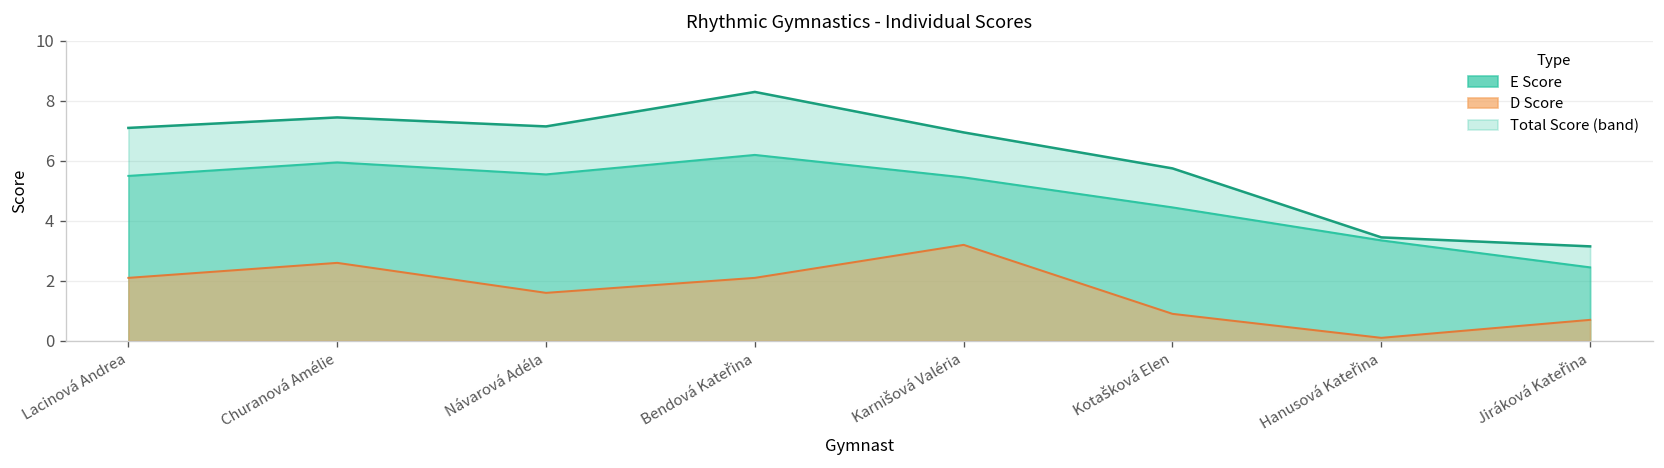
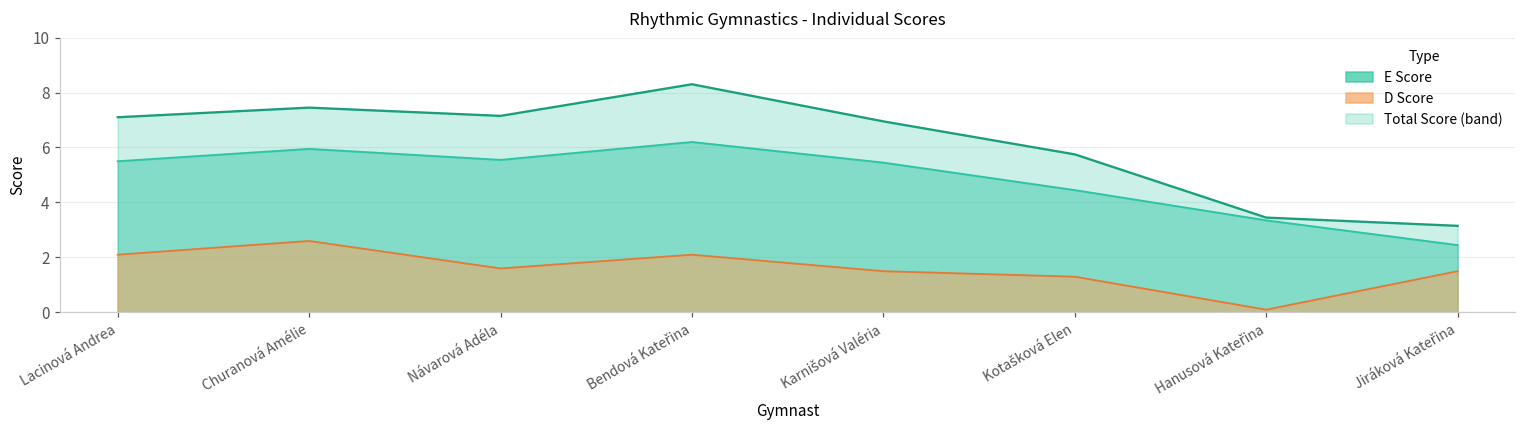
  {
    "D Score": {
      "Lacinová Andrea": 2.1,
      "Churanová Amélie": 2.6,
      "Návarová Adéla": 1.6,
      "Bendová Kateřina": 2.1,
-     "Karnišová Valéria": 3.2,
-     "Kotašková Elen": 0.9,
+     "Karnišová Valéria": 1.5,
+     "Kotašková Elen": 1.3,
      "Hanusová Kateřina": 0.1,
-     "Jiráková Kateřina": 0.7
+     "Jiráková Kateřina": 1.5
    }
  }
